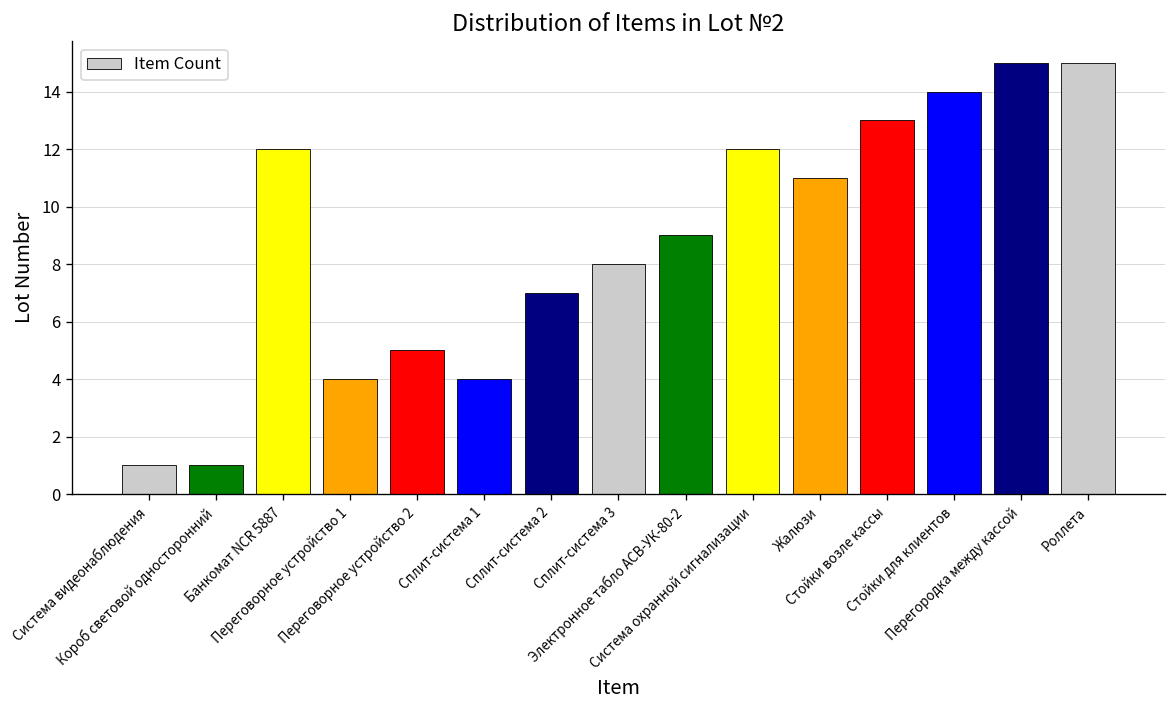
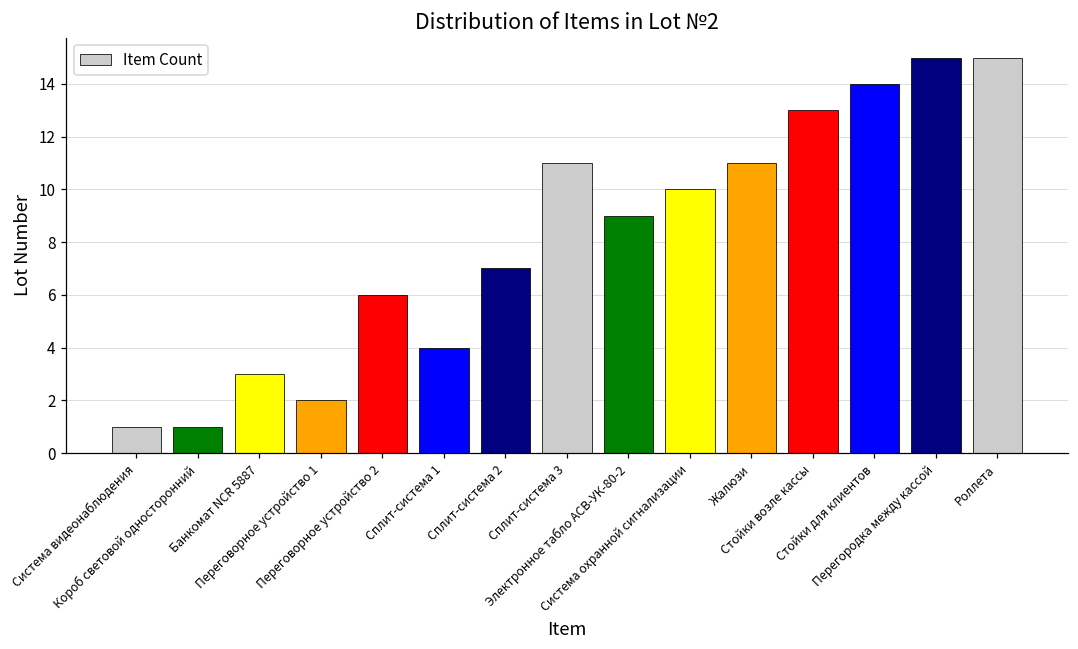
  {
    "Система видеонаблюдения": 1,
    "Короб световой односторонний": 1,
-   "Банкомат NCR 5887": 12,
-   "Переговорное устройство 1": 4,
-   "Переговорное устройство 2": 5,
+   "Банкомат NCR 5887": 3,
+   "Переговорное устройство 1": 2,
+   "Переговорное устройство 2": 6,
    "Сплит-система 1": 4,
    "Сплит-система 2": 7,
-   "Сплит-система 3": 8,
+   "Сплит-система 3": 11,
    "Электронное табло АСВ-УК-80-2": 9,
-   "Система охранной сигнализации": 12,
+   "Система охранной сигнализации": 10,
    "Жалюзи": 11,
    "Стойки возле кассы": 13,
    "Стойки для клиентов": 14,
    "Перегородка между кассой": 15,
    "Роллета": 15
  }
